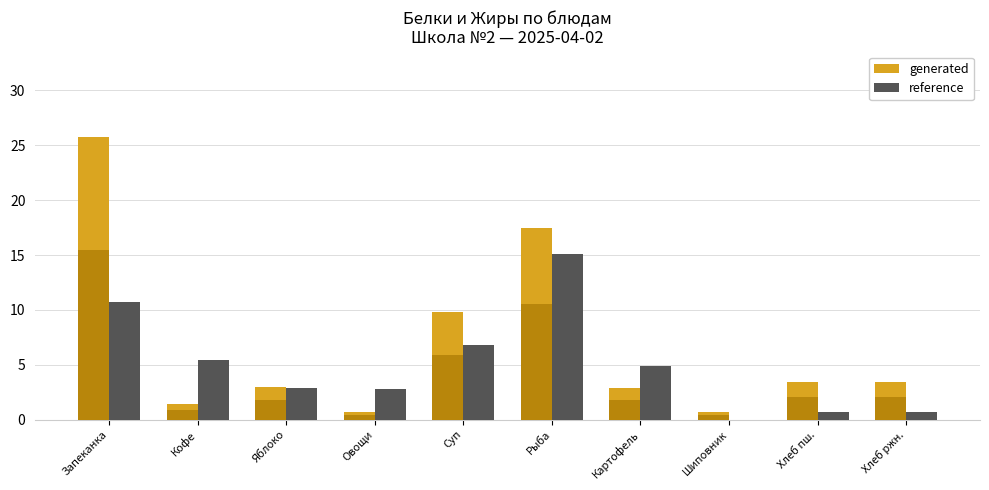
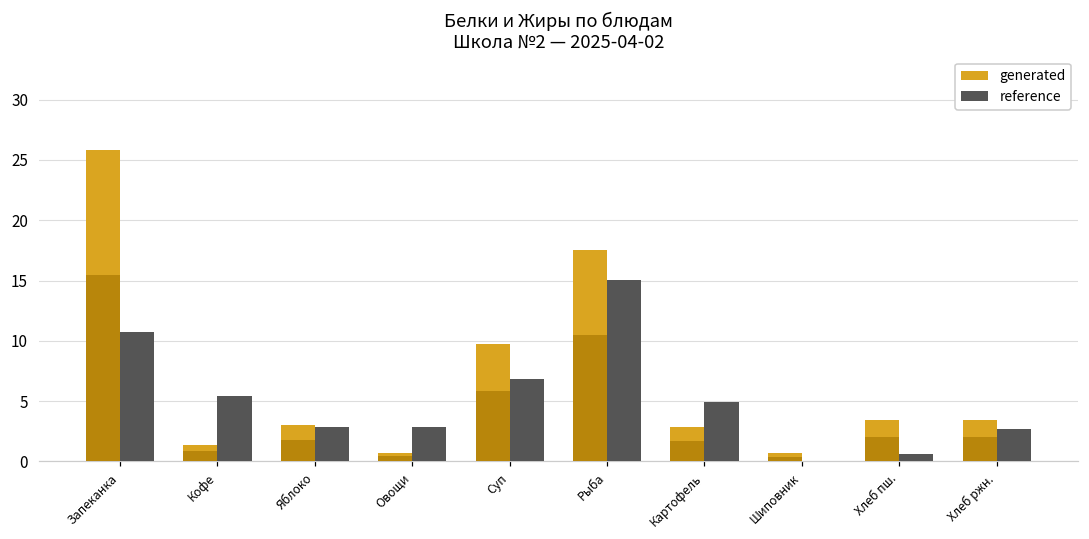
  {
    "reference": {
      "Запеканка": 10.7,
      "Кофе": 5.4,
      "Яблоко": 2.9,
      "Овощи": 2.8,
      "Суп": 6.8,
      "Рыба": 15.1,
      "Картофель": 4.9,
      "Шиповник": 0.0,
      "Хлеб пш.": 0.7,
-     "Хлеб ржн.": 0.7
+     "Хлеб ржн.": 2.7
    }
  }
